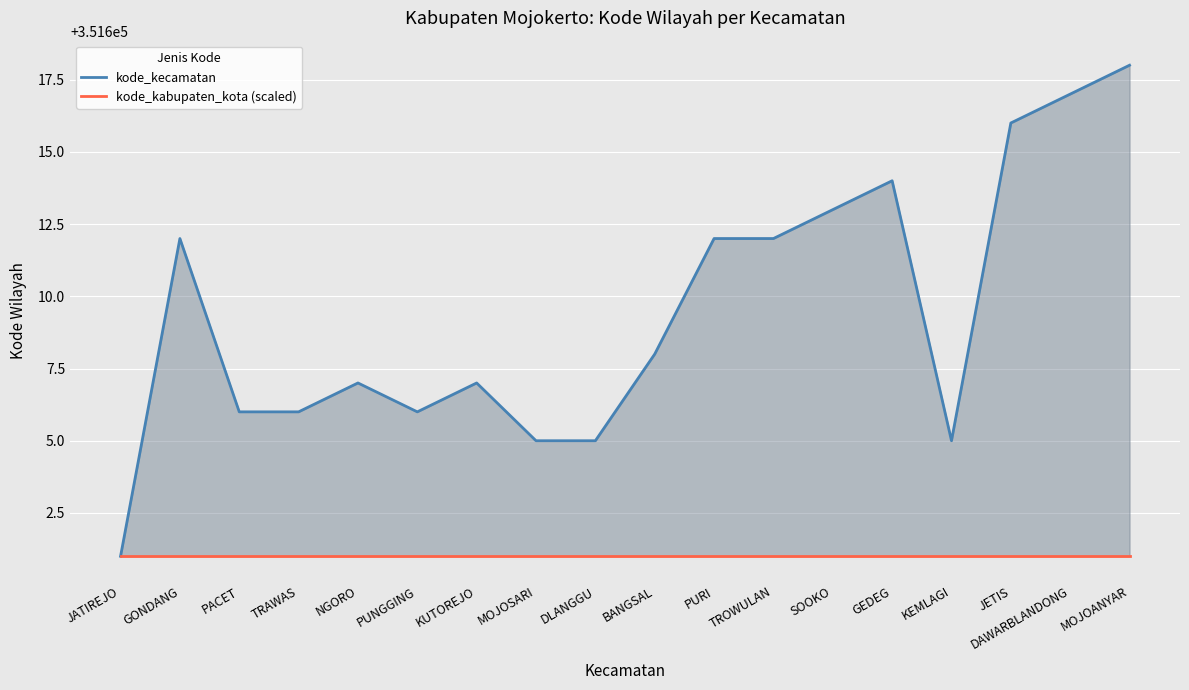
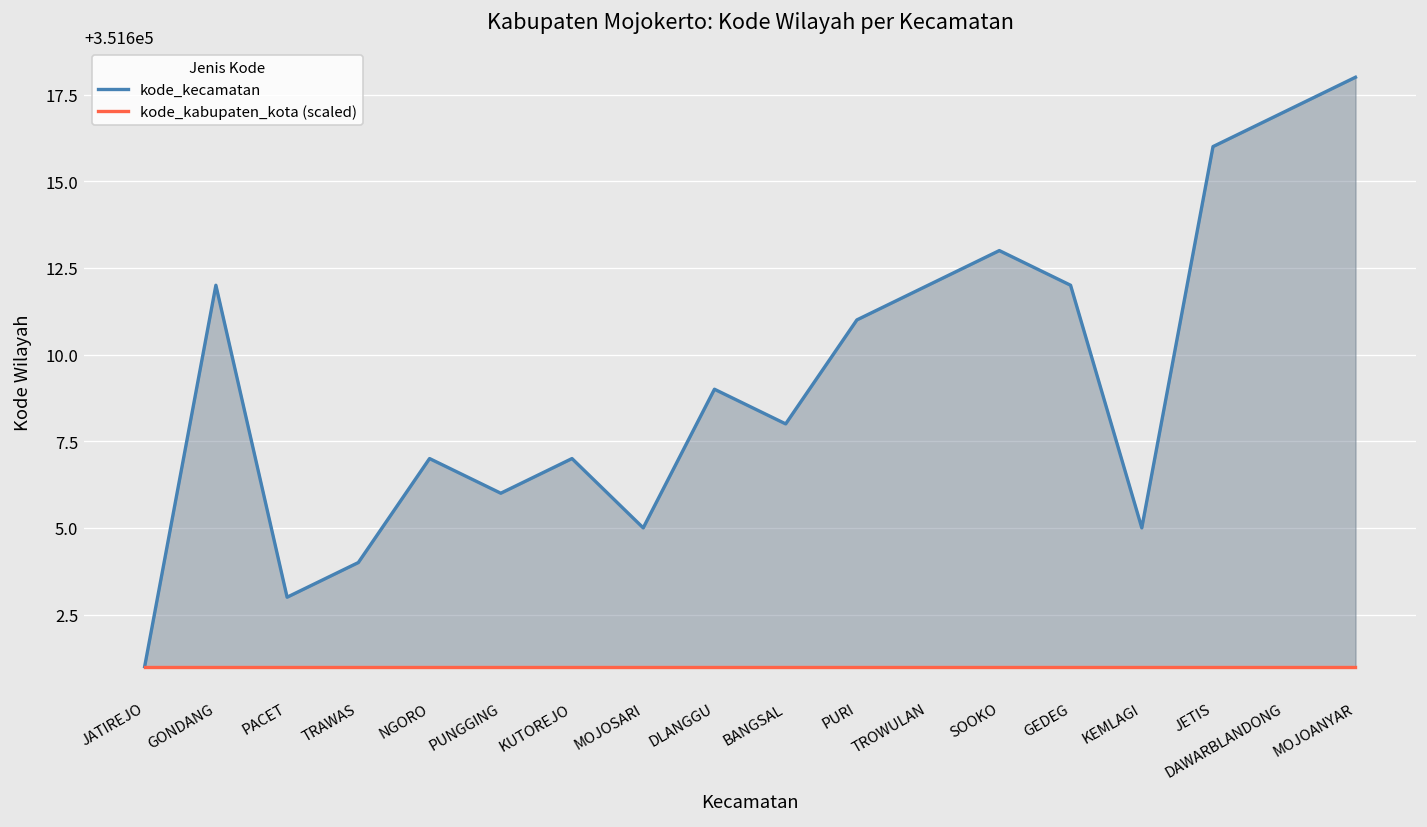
  {
    "kode_kecamatan": {
      "GONDANG": 351612,
-     "PACET": 351606,
-     "TRAWAS": 351606,
+     "PACET": 351603,
+     "TRAWAS": 351604,
      "NGORO": 351607,
      "PUNGGING": 351606,
      "KUTOREJO": 351607,
      "MOJOSARI": 351605,
-     "DLANGGU": 351605,
+     "DLANGGU": 351609,
      "BANGSAL": 351608,
-     "PURI": 351612,
+     "PURI": 351611,
      "TROWULAN": 351612,
      "SOOKO": 351613,
-     "GEDEG": 351614,
+     "GEDEG": 351612,
      "KEMLAGI": 351605,
      "JETIS": 351616,
      "DAWARBLANDONG": 351617,
      "MOJOANYAR": 351618
    },
    "kode_kabupaten_kota (scaled)": {
      "GONDANG": 351601,
      "PACET": 351601,
      "TRAWAS": 351601,
      "NGORO": 351601,
      "PUNGGING": 351601,
      "KUTOREJO": 351601,
      "MOJOSARI": 351601,
      "DLANGGU": 351601,
      "BANGSAL": 351601,
      "PURI": 351601,
      "TROWULAN": 351601,
      "SOOKO": 351601,
      "GEDEG": 351601,
      "KEMLAGI": 351601,
      "JETIS": 351601,
      "DAWARBLANDONG": 351601,
      "MOJOANYAR": 351601
    }
  }
